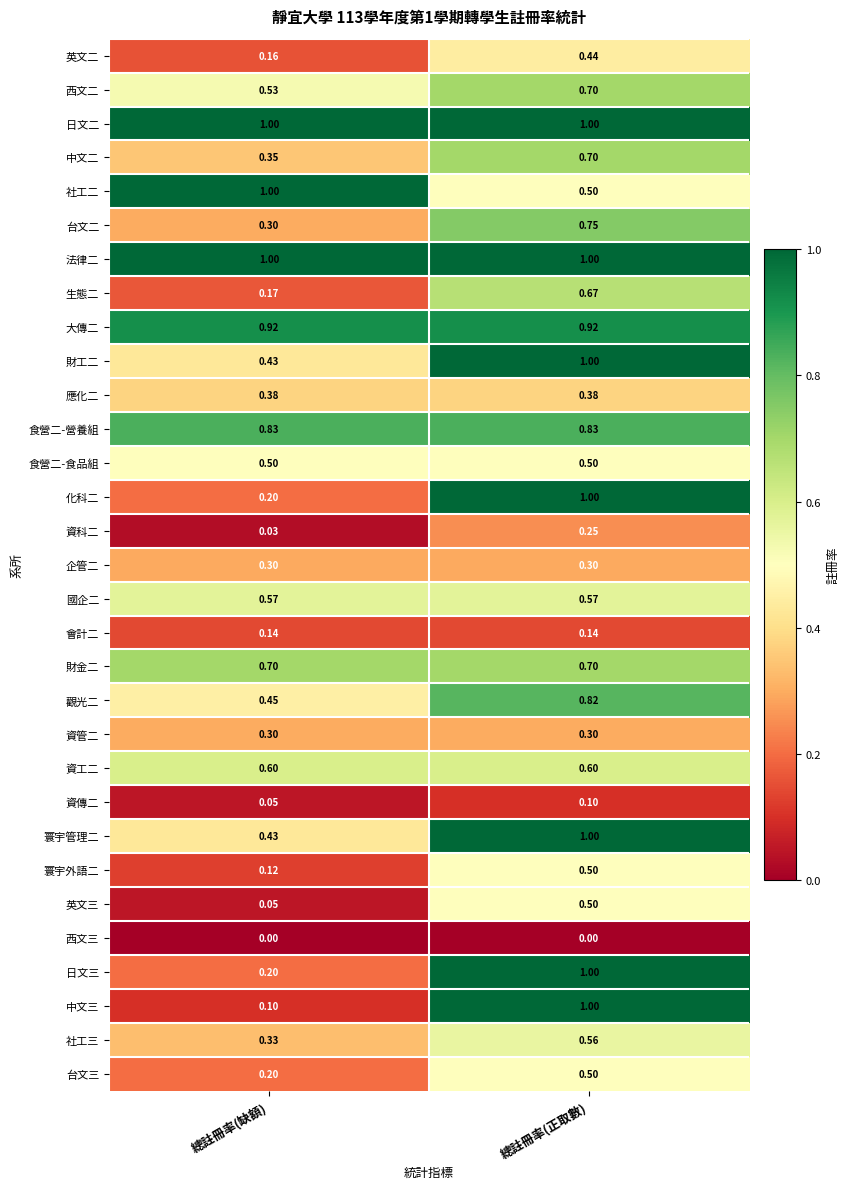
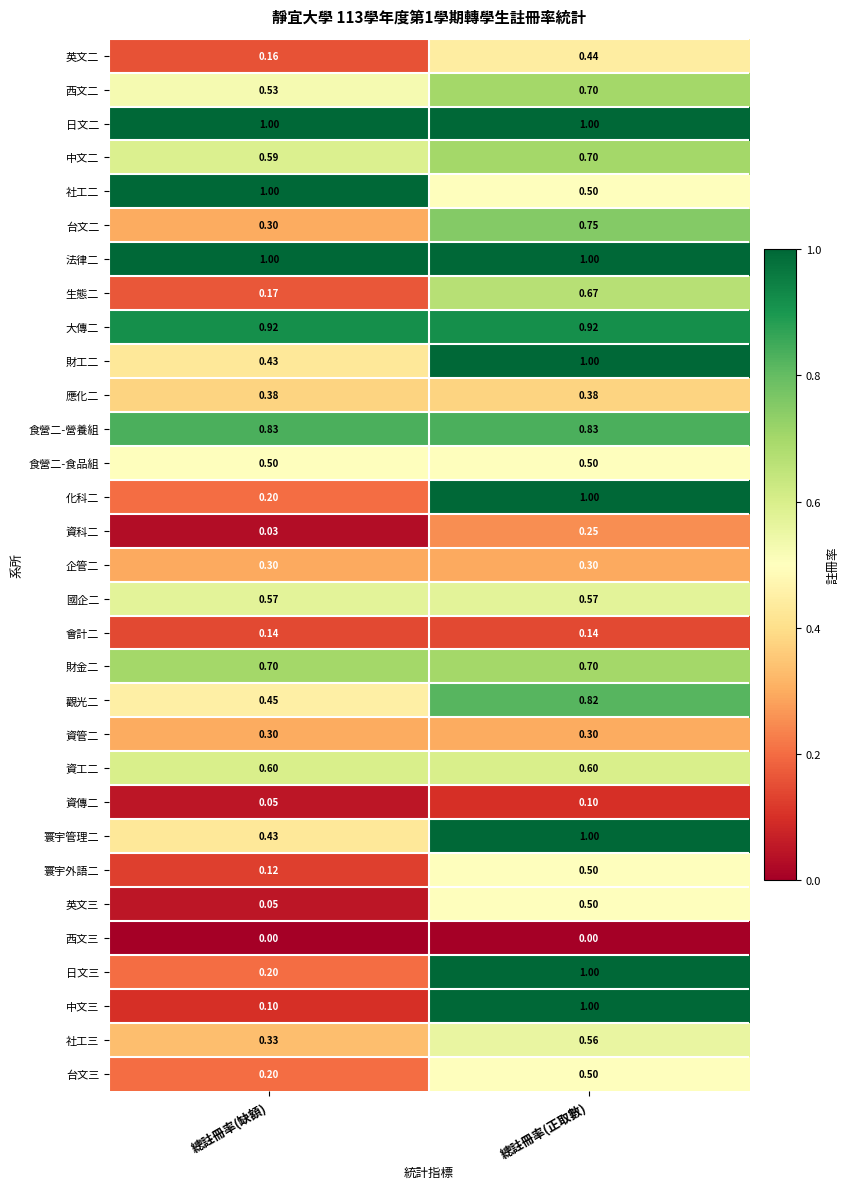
  {
    "英文二": {
      "總註冊率(缺額)": 0.16,
      "總註冊率(正取數)": 0.44
    },
    "西文二": {
      "總註冊率(缺額)": 0.53,
      "總註冊率(正取數)": 0.70
    },
    "日文二": {
      "總註冊率(缺額)": 1.00,
      "總註冊率(正取數)": 1.00
    },
    "中文二": {
-     "總註冊率(缺額)": 0.35,
+     "總註冊率(缺額)": 0.59,
      "總註冊率(正取數)": 0.70
    },
    "社工二": {
      "總註冊率(缺額)": 1.00,
      "總註冊率(正取數)": 0.50
    },
    "台文二": {
      "總註冊率(缺額)": 0.30,
      "總註冊率(正取數)": 0.75
    },
    "法律二": {
      "總註冊率(缺額)": 1.00,
      "總註冊率(正取數)": 1.00
    },
    "生態二": {
      "總註冊率(缺額)": 0.17,
      "總註冊率(正取數)": 0.67
    },
    "大傳二": {
      "總註冊率(缺額)": 0.92,
      "總註冊率(正取數)": 0.92
    },
    "財工二": {
      "總註冊率(缺額)": 0.43,
      "總註冊率(正取數)": 1.00
    },
    "應化二": {
      "總註冊率(缺額)": 0.38,
      "總註冊率(正取數)": 0.38
    },
    "食營二-營養組": {
      "總註冊率(缺額)": 0.83,
      "總註冊率(正取數)": 0.83
    },
    "食營二-食品組": {
      "總註冊率(缺額)": 0.50,
      "總註冊率(正取數)": 0.50
    },
    "化科二": {
      "總註冊率(缺額)": 0.20,
      "總註冊率(正取數)": 1.00
    },
    "資科二": {
      "總註冊率(缺額)": 0.03,
      "總註冊率(正取數)": 0.25
    },
    "企管二": {
      "總註冊率(缺額)": 0.30,
      "總註冊率(正取數)": 0.30
    },
    "國企二": {
      "總註冊率(缺額)": 0.57,
      "總註冊率(正取數)": 0.57
    },
    "會計二": {
      "總註冊率(缺額)": 0.14,
      "總註冊率(正取數)": 0.14
    },
    "財金二": {
      "總註冊率(缺額)": 0.70,
      "總註冊率(正取數)": 0.70
    },
    "觀光二": {
      "總註冊率(缺額)": 0.45,
      "總註冊率(正取數)": 0.82
    },
    "資管二": {
      "總註冊率(缺額)": 0.30,
      "總註冊率(正取數)": 0.30
    },
    "資工二": {
      "總註冊率(缺額)": 0.60,
      "總註冊率(正取數)": 0.60
    },
    "資傳二": {
      "總註冊率(缺額)": 0.05,
      "總註冊率(正取數)": 0.10
    },
    "寰宇管理二": {
      "總註冊率(缺額)": 0.43,
      "總註冊率(正取數)": 1.00
    },
    "寰宇外語二": {
      "總註冊率(缺額)": 0.12,
      "總註冊率(正取數)": 0.50
    },
    "英文三": {
      "總註冊率(缺額)": 0.05,
      "總註冊率(正取數)": 0.50
    },
    "西文三": {
      "總註冊率(缺額)": 0.00,
      "總註冊率(正取數)": 0.00
    },
    "日文三": {
      "總註冊率(缺額)": 0.20,
      "總註冊率(正取數)": 1.00
    },
    "中文三": {
      "總註冊率(缺額)": 0.10,
      "總註冊率(正取數)": 1.00
    },
    "社工三": {
      "總註冊率(缺額)": 0.33,
      "總註冊率(正取數)": 0.56
    },
    "台文三": {
      "總註冊率(缺額)": 0.20,
      "總註冊率(正取數)": 0.50
    }
  }
